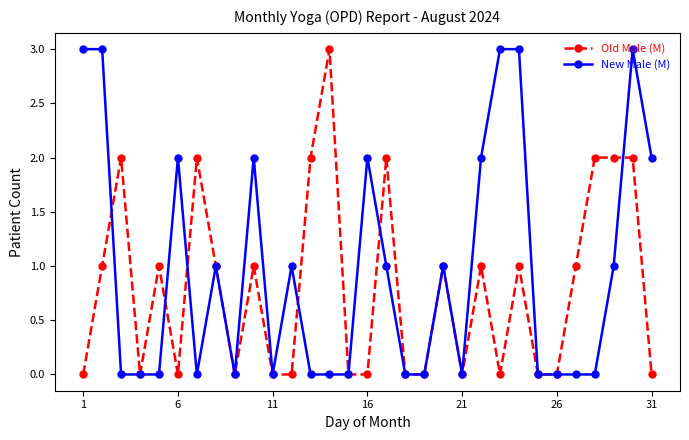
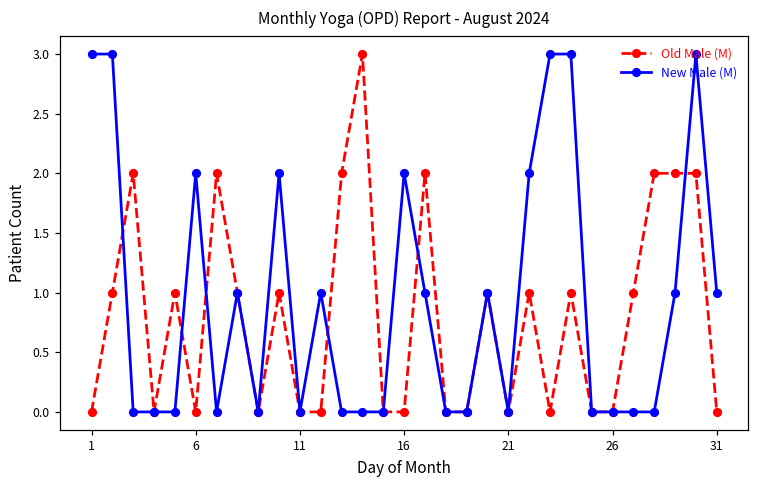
  {
    "Old Male (M)": {
      "1": 0,
      "6": 0,
      "16": 0,
      "31": 0
    },
    "New Male (M)": {
      "1": 3,
      "6": 2,
      "16": 2,
-     "31": 2
+     "31": 1
    }
  }
